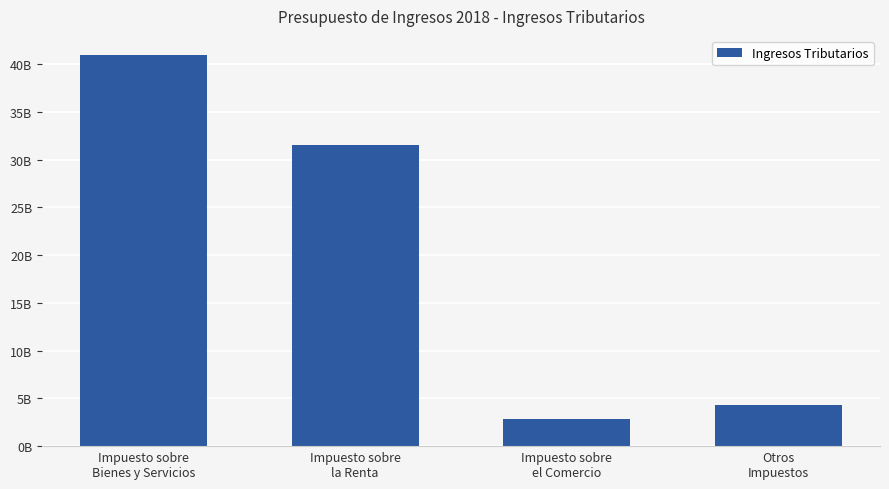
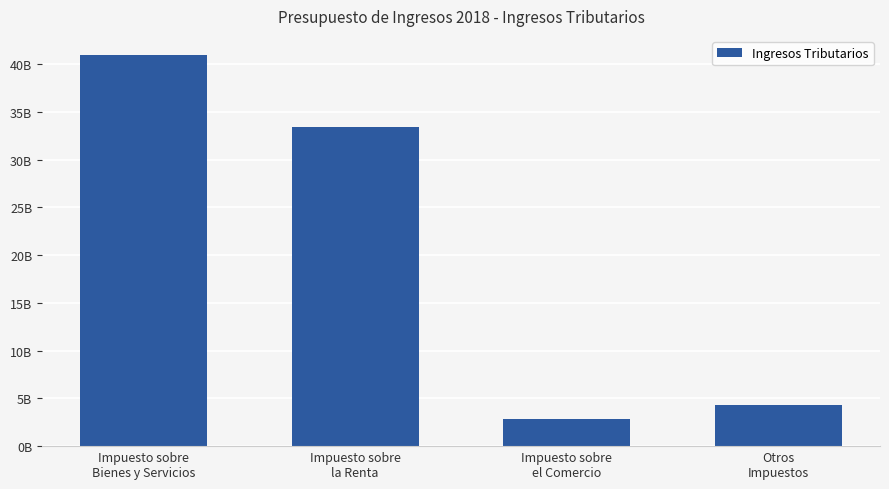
  {
    "Impuesto sobre Bienes y Servicios": 41000000000,
-   "Impuesto sobre la Renta": 32000000000,
+   "Impuesto sobre la Renta": 33000000000,
    "Impuesto sobre el Comercio": 3000000000,
    "Otros Impuestos": 4000000000
  }
